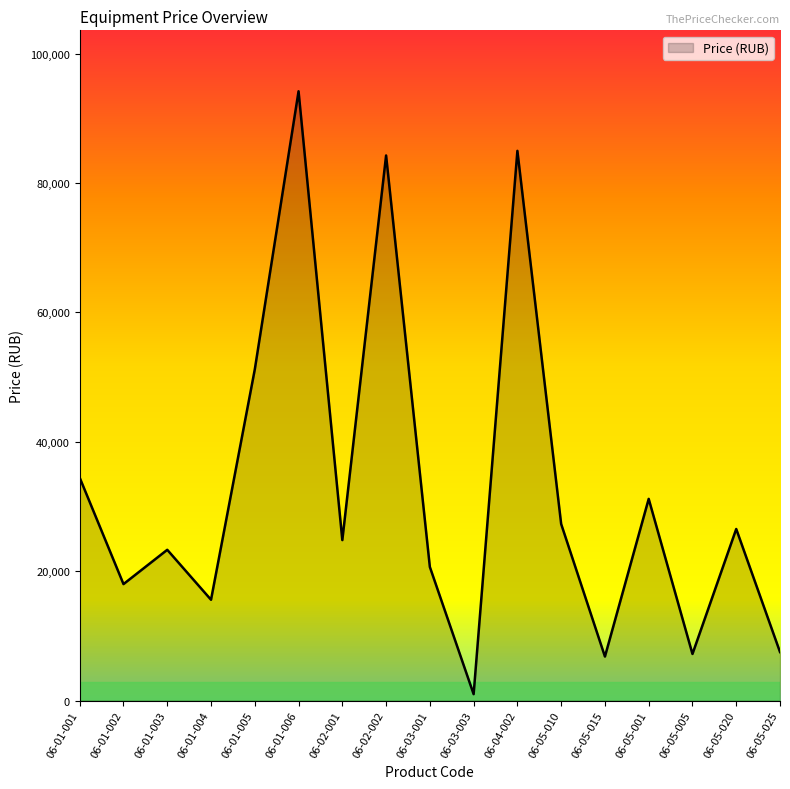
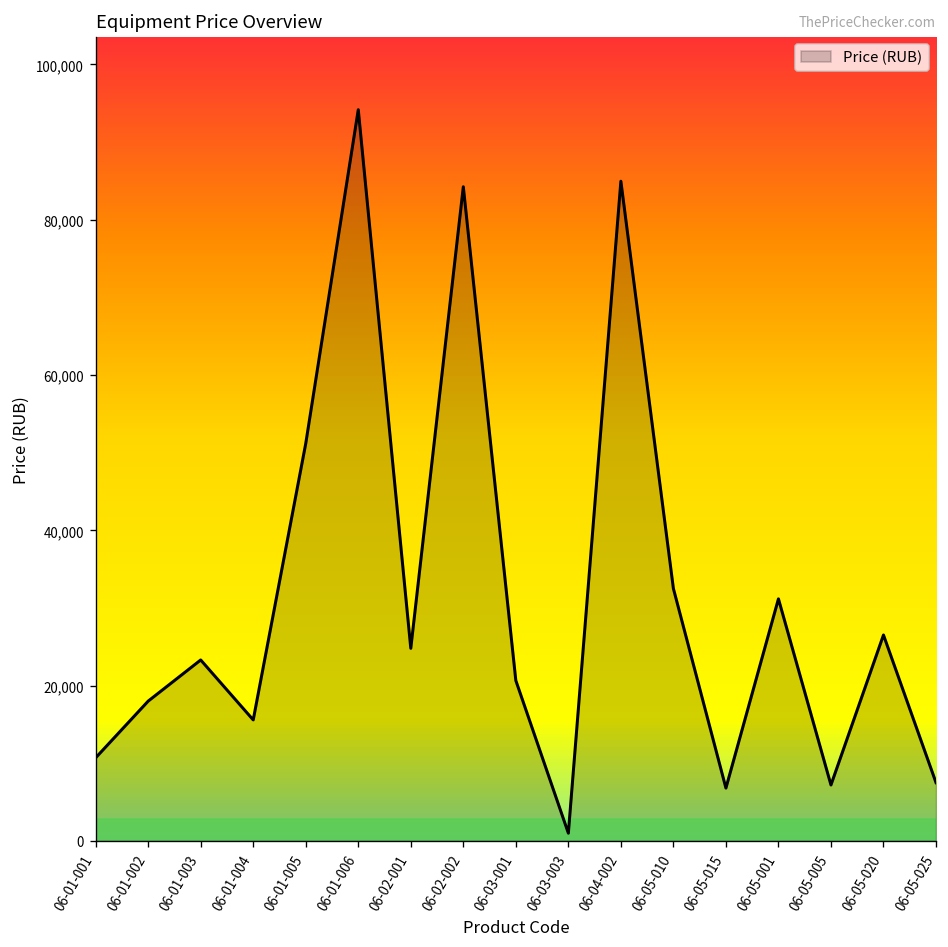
  {
-   "06-01-001": "34,000",
+   "06-01-001": "11,000",
    "06-01-002": "18,000",
    "06-01-003": "23,000",
    "06-01-004": "16,000",
    "06-01-005": "51,000",
    "06-01-006": "94,000",
    "06-02-001": "25,000",
    "06-02-002": "84,000",
    "06-03-001": "21,000",
    "06-04-002": "85,000",
-   "06-05-010": "27,000",
+   "06-05-010": "32,000",
    "06-05-015": "7,000",
    "06-05-001": "31,000",
    "06-05-005": "7,000",
    "06-05-020": "27,000",
    "06-05-025": "8,000"
  }
